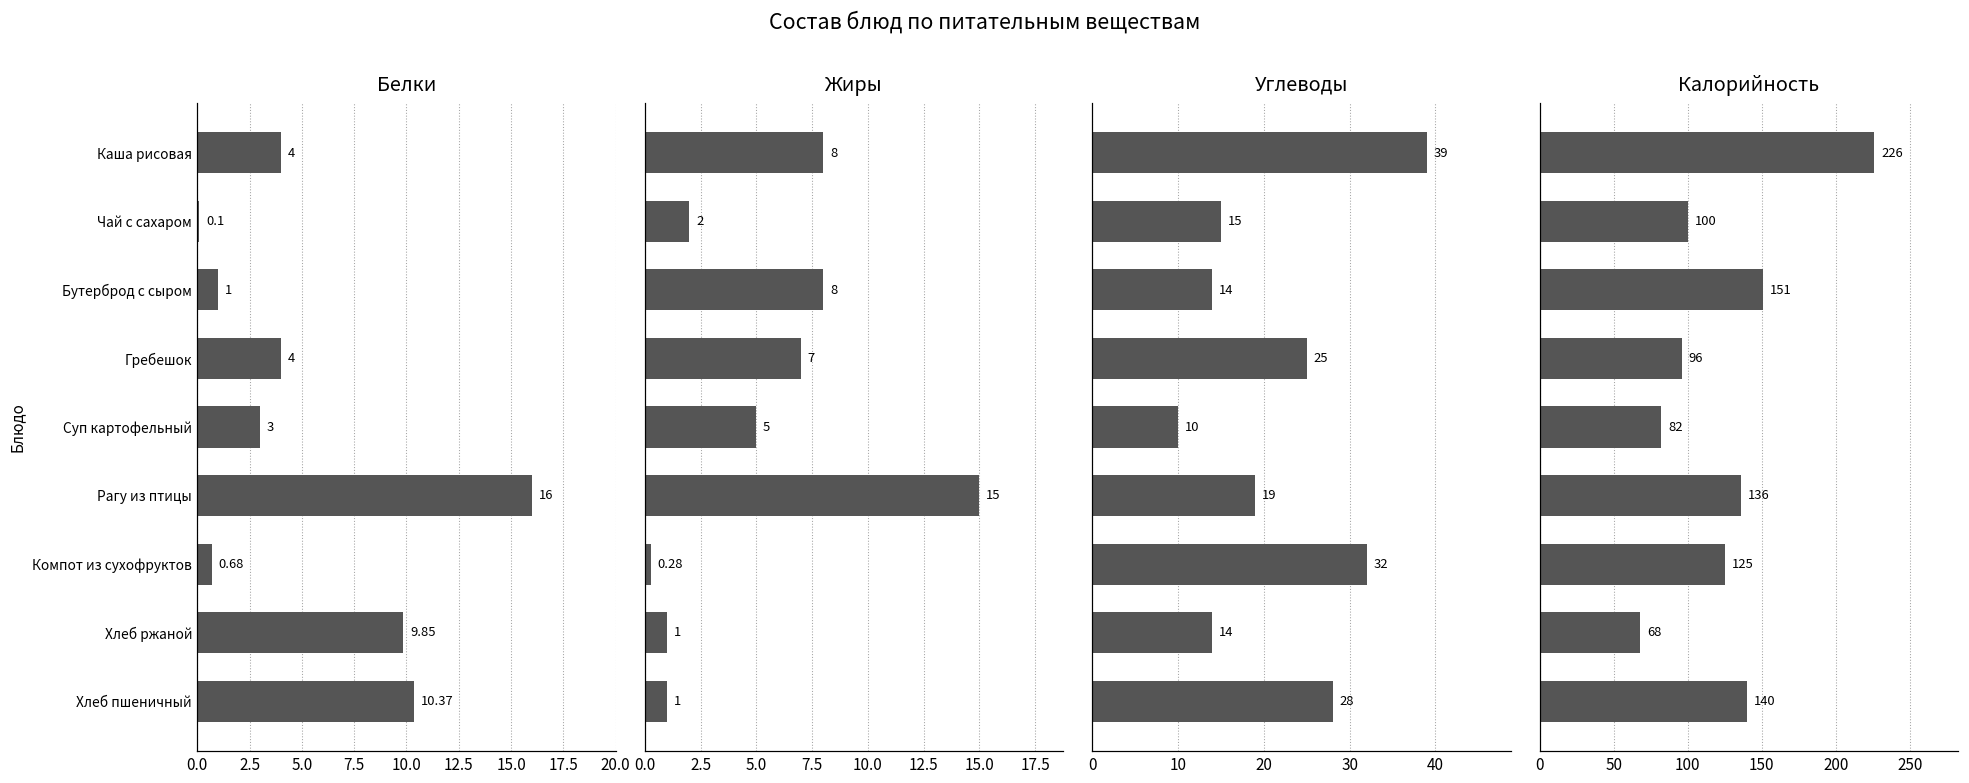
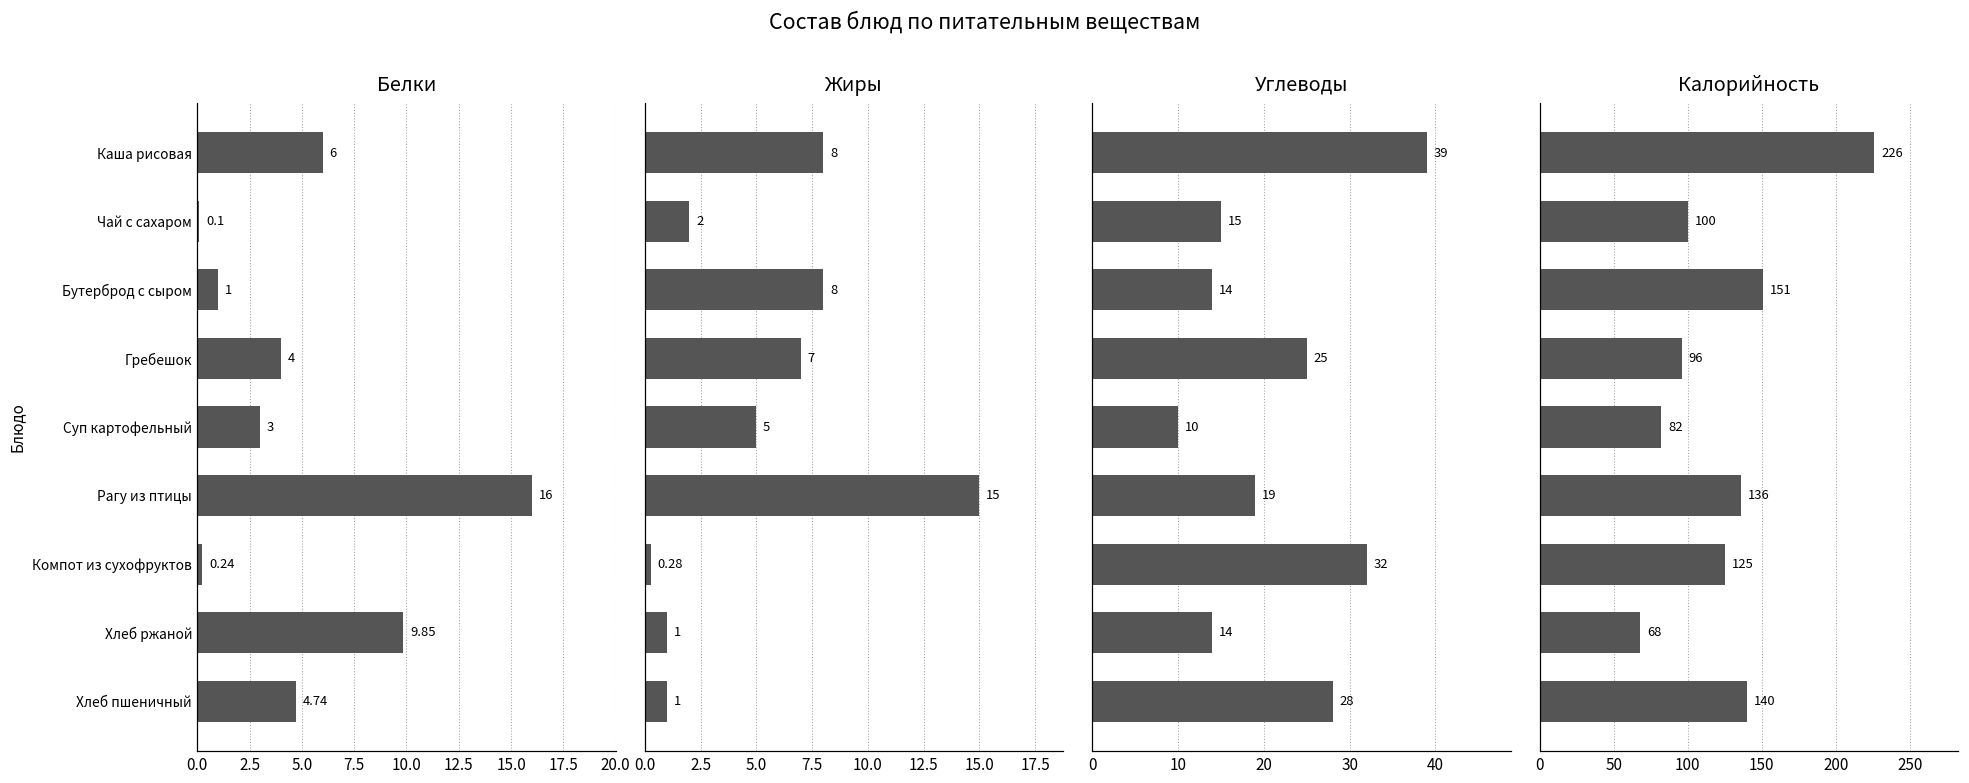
  {
    "Белки": {
-     "Каша рисовая": 4,
+     "Каша рисовая": 6,
      "Чай с сахаром": 0.1,
      "Бутерброд с сыром": 1,
      "Гребешок": 4,
      "Суп картофельный": 3,
      "Рагу из птицы": 16,
-     "Компот из сухофруктов": 0.68,
+     "Компот из сухофруктов": 0.24,
      "Хлеб ржаной": 9.85,
-     "Хлеб пшеничный": 10.37
+     "Хлеб пшеничный": 4.74
    }
  }
